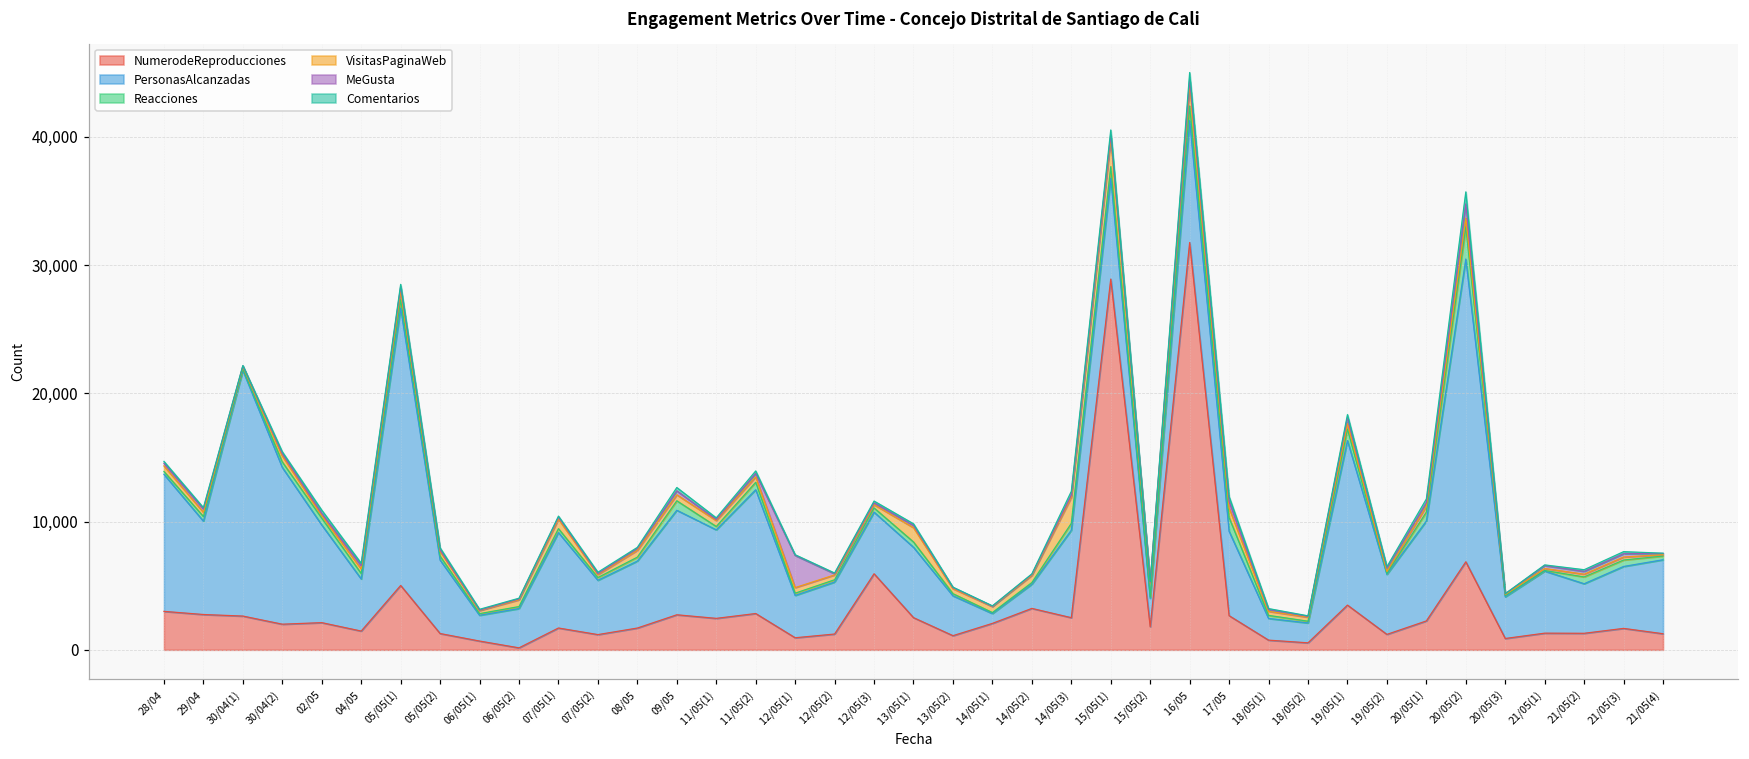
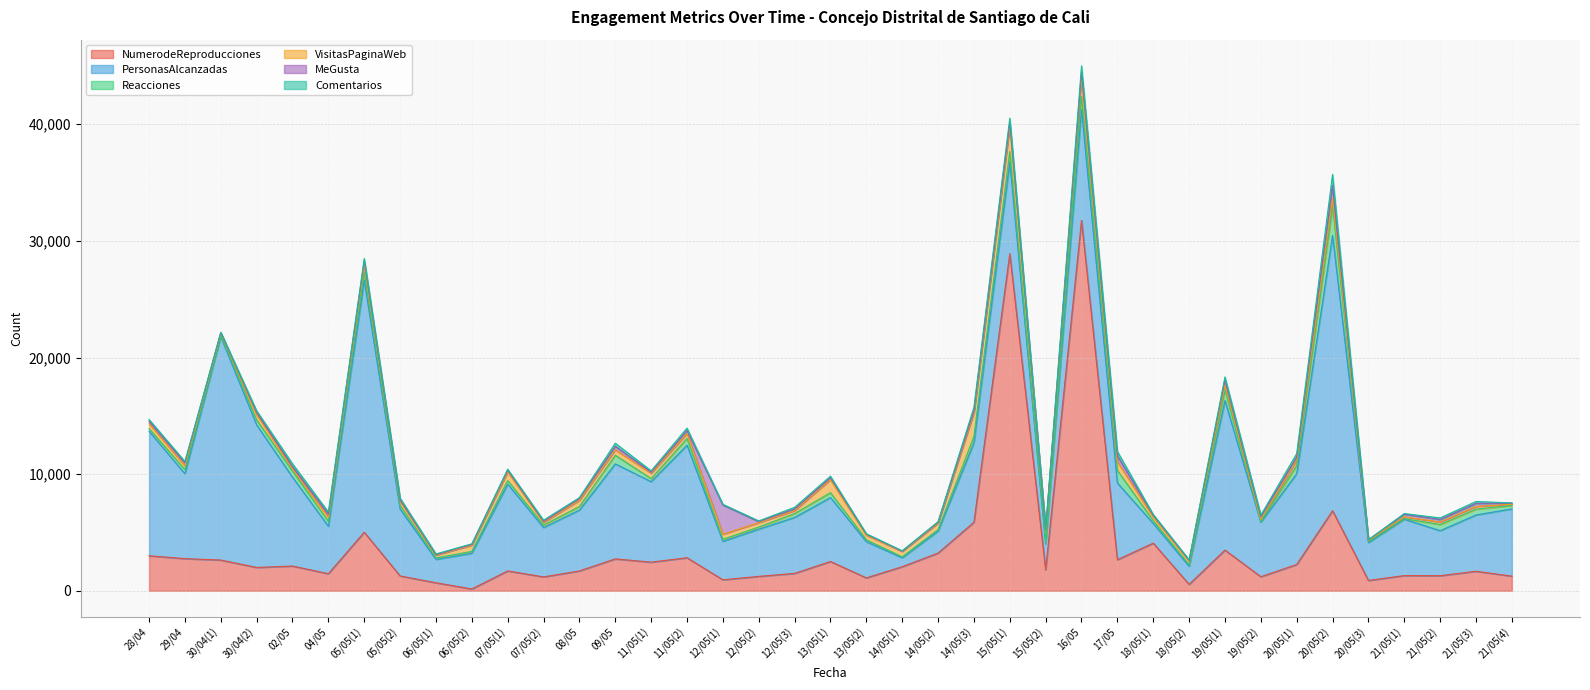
  {
    "NumerodeReproducciones": {
      "28/04": "3,000",
      "29/04": "2,800",
      "30/04(1)": "2,600",
      "30/04(2)": "2,000",
      "02/05": "2,100",
      "04/05": "1,500",
      "05/05(1)": "5,000",
      "05/05(2)": "1,300",
      "06/05(1)": "700",
      "06/05(2)": "200",
      "07/05(1)": "1,700",
      "07/05(2)": "1,200",
      "08/05": "1,700",
      "09/05": "2,700",
      "11/05(1)": "2,500",
      "11/05(2)": "2,800",
      "12/05(1)": "900",
      "12/05(2)": "1,200",
-     "12/05(3)": "5,900",
+     "12/05(3)": "1,500",
      "13/05(1)": "2,500",
      "13/05(2)": "1,100",
      "14/05(1)": "2,100",
      "14/05(2)": "3,200",
-     "14/05(3)": "2,500",
+     "14/05(3)": "5,900",
      "15/05(1)": "28,900",
      "15/05(2)": "1,800",
      "16/05": "31,800",
      "17/05": "2,700",
-     "18/05(1)": "800",
+     "18/05(1)": "4,100",
      "18/05(2)": "500",
      "19/05(1)": "3,500",
      "19/05(2)": "1,200",
      "20/05(1)": "2,300",
      "20/05(2)": "6,900",
      "20/05(3)": "900",
      "21/05(1)": "1,300",
      "21/05(2)": "1,300",
      "21/05(3)": "1,700",
      "21/05(4)": "1,300"
    },
    "PersonasAlcanzadas": {
      "28/04": "10,700",
      "29/04": "7,300",
      "30/04(2)": "12,200",
      "02/05": "7,600",
      "04/05": "4,100",
      "05/05(1)": "21,600",
      "05/05(2)": "5,700",
      "07/05(1)": "7,400",
      "08/05": "5,200",
      "09/05": "8,100",
      "11/05(1)": "6,900",
      "11/05(2)": "9,700",
      "12/05(3)": "4,800",
      "13/05(1)": "5,500",
      "14/05(3)": "6,800",
      "15/05(1)": "7,900",
      "16/05": "9,500",
      "17/05": "6,600",
      "18/05(1)": "1,700",
      "19/05(1)": "12,800",
      "20/05(1)": "7,800",
      "20/05(2)": "23,600",
      "21/05(2)": "3,900",
      "21/05(3)": "4,800",
      "21/05(4)": "5,800"
    },
    "VisitasPaginaWeb": {
      "29/04": "300",
      "04/05": "400",
      "05/05(1)": "700",
      "09/05": "500",
      "11/05(2)": "400",
      "12/05(1)": "400",
      "15/05(1)": "2,200",
      "16/05": "1,600",
      "17/05": "700",
      "19/05(1)": "400",
      "20/05(1)": "500",
      "20/05(2)": "700",
      "21/05(3)": "200"
    },
    "MeGusta": {
      "09/05": "300",
      "15/05(1)": "300",
      "16/05": "400",
      "17/05": "500",
      "19/05(1)": "500",
      "20/05(1)": "300",
      "20/05(2)": "1,100"
    }
  }
